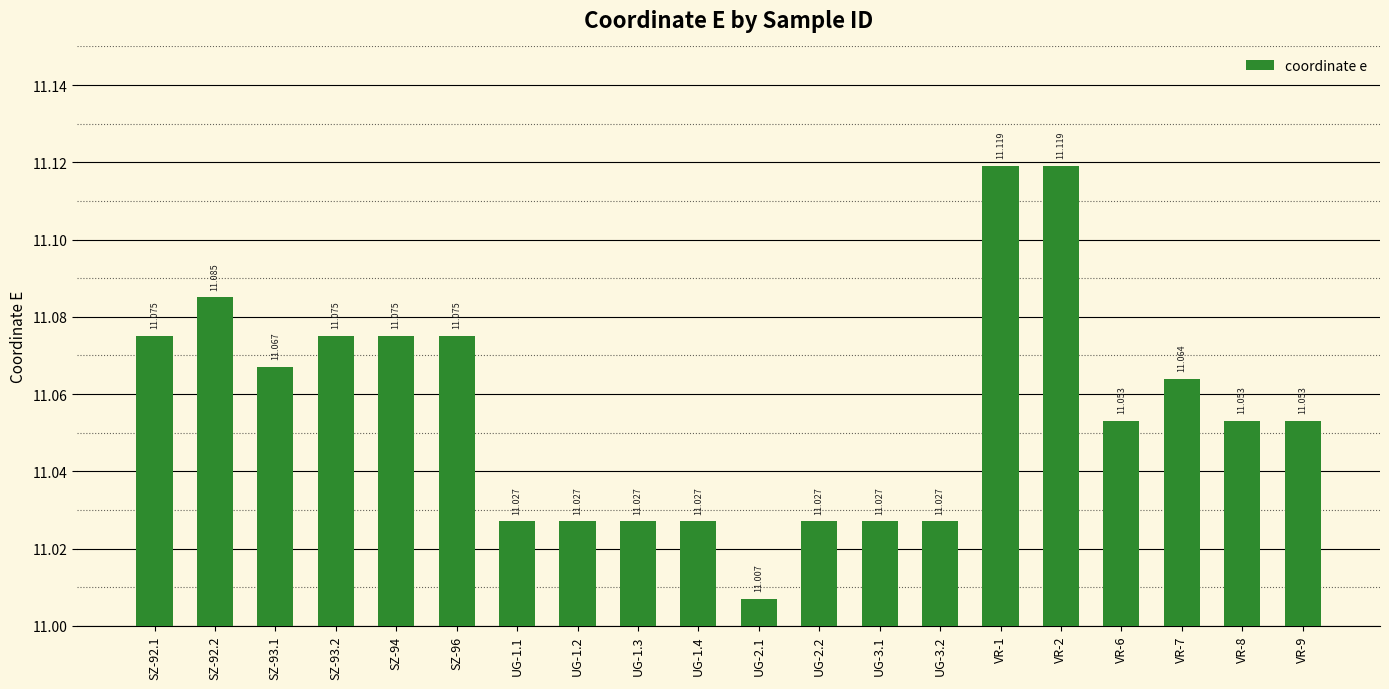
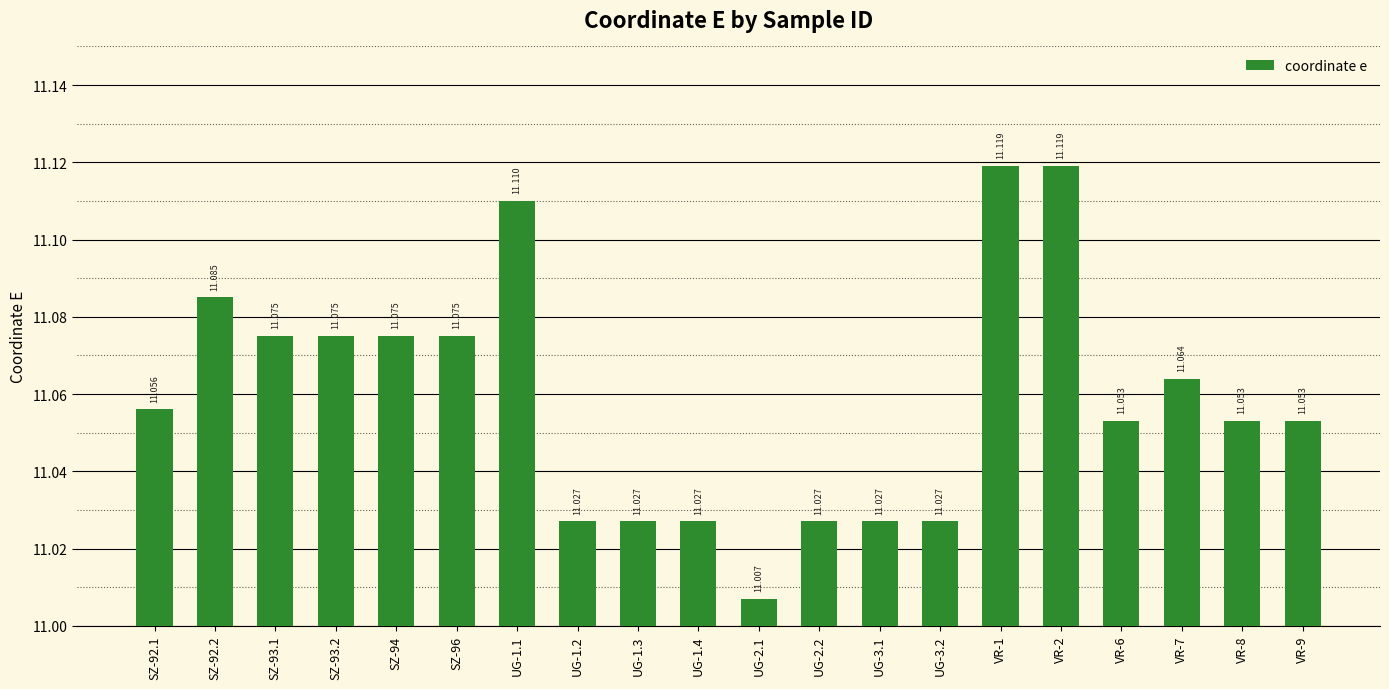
  {
-   "SZ-92.1": 11.075,
+   "SZ-92.1": 11.056,
    "SZ-92.2": 11.085,
-   "SZ-93.1": 11.067,
+   "SZ-93.1": 11.075,
    "SZ-93.2": 11.075,
    "SZ-94": 11.075,
    "SZ-96": 11.075,
-   "UG-1.1": 11.027,
+   "UG-1.1": 11.110,
    "UG-1.2": 11.027,
    "UG-1.3": 11.027,
    "UG-1.4": 11.027,
    "UG-2.1": 11.007,
    "UG-2.2": 11.027,
    "UG-3.1": 11.027,
    "UG-3.2": 11.027,
    "VR-1": 11.119,
    "VR-2": 11.119,
    "VR-6": 11.053,
    "VR-7": 11.064,
    "VR-8": 11.053,
    "VR-9": 11.053
  }
